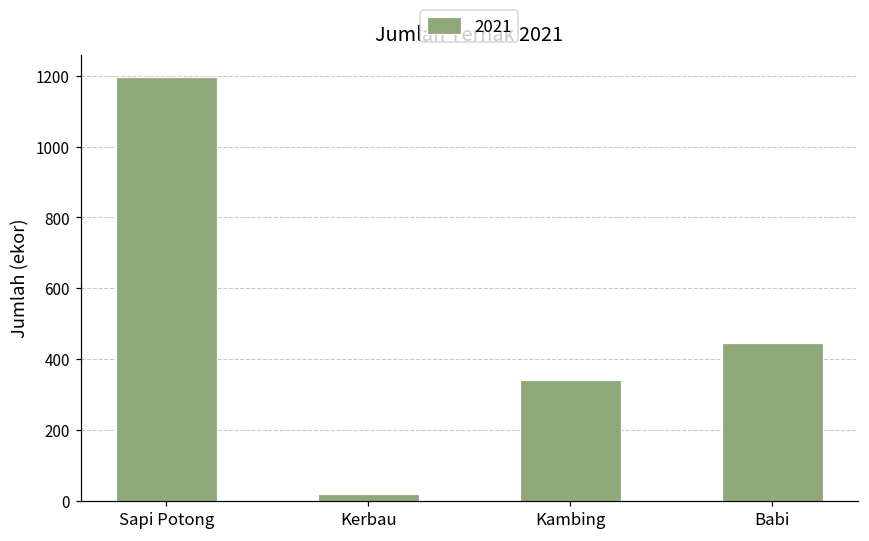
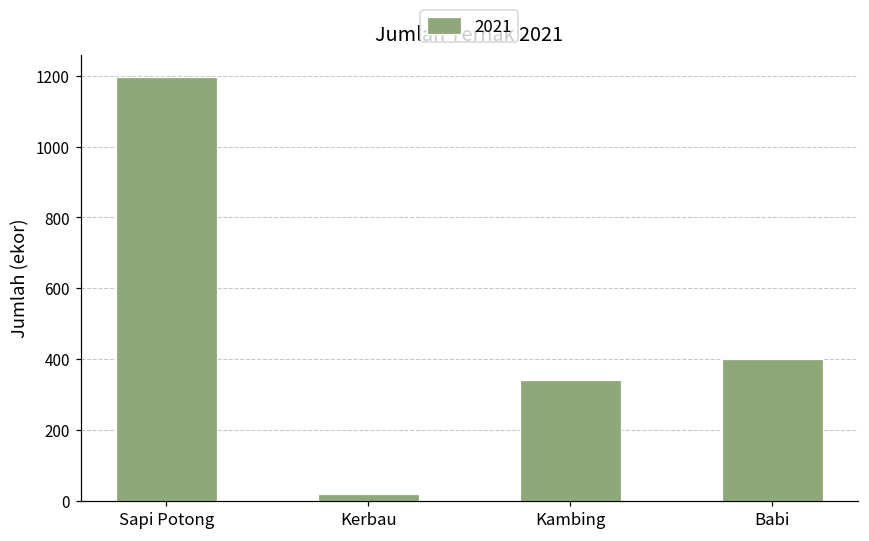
  {
    "Sapi Potong": 1200,
    "Kerbau": 20,
    "Kambing": 340,
-   "Babi": 450
+   "Babi": 400
  }
